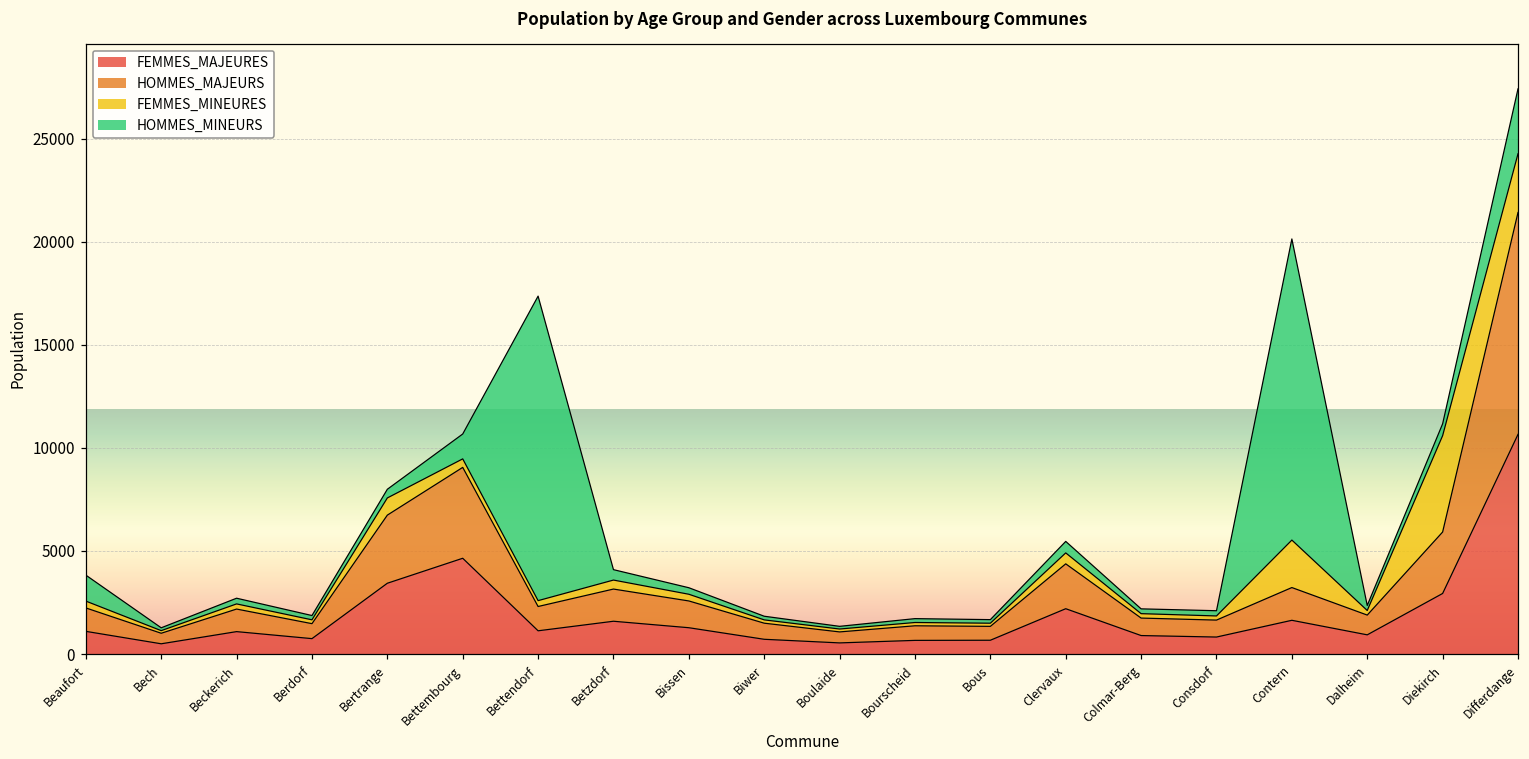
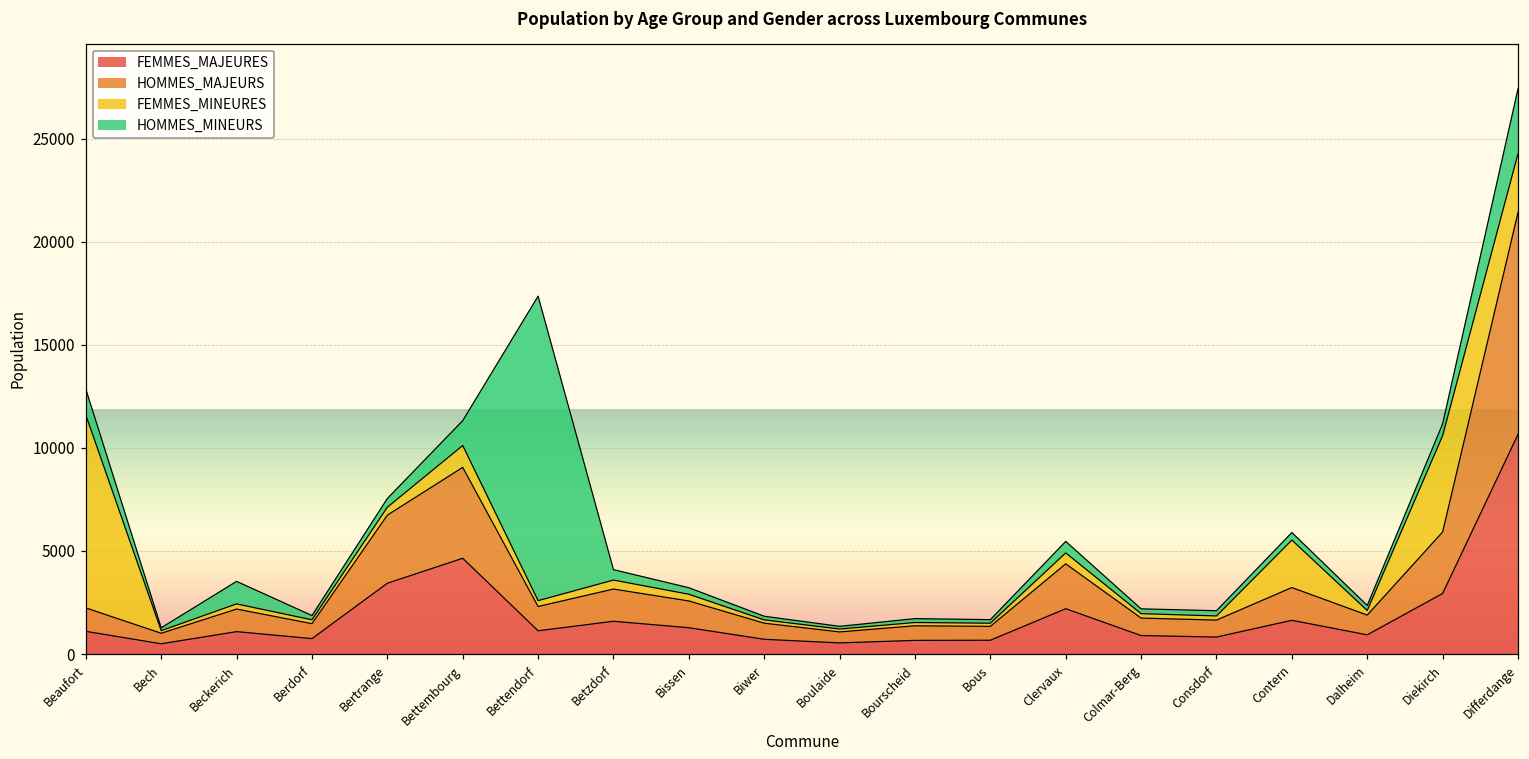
  {
    "FEMMES_MINEURES": {
-     "Beaufort": 300,
+     "Beaufort": 9400,
      "Beckerich": 300,
      "Berdorf": 200,
-     "Bertrange": 800,
-     "Bettembourg": 400,
+     "Bertrange": 400,
+     "Bettembourg": 1100,
      "Bettendorf": 300,
      "Betzdorf": 400,
      "Bissen": 300,
      "Biwer": 200,
      "Bourscheid": 200,
      "Bous": 200,
      "Clervaux": 500,
      "Colmar-Berg": 200,
      "Consdorf": 200,
      "Contern": 2300,
      "Dalheim": 200,
      "Diekirch": 4700,
      "Differdange": 2800
    },
    "HOMMES_MINEURS": {
      "Beaufort": 1300,
      "Bech": 100,
-     "Beckerich": 300,
+     "Beckerich": 1100,
      "Berdorf": 200,
      "Bertrange": 400,
      "Bettembourg": 1200,
      "Bettendorf": 14800,
      "Betzdorf": 500,
      "Bissen": 300,
      "Biwer": 200,
      "Bourscheid": 200,
      "Bous": 200,
      "Clervaux": 600,
      "Colmar-Berg": 200,
      "Consdorf": 300,
-     "Contern": 14600,
+     "Contern": 400,
      "Dalheim": 200,
      "Diekirch": 600,
      "Differdange": 3100
    }
  }
